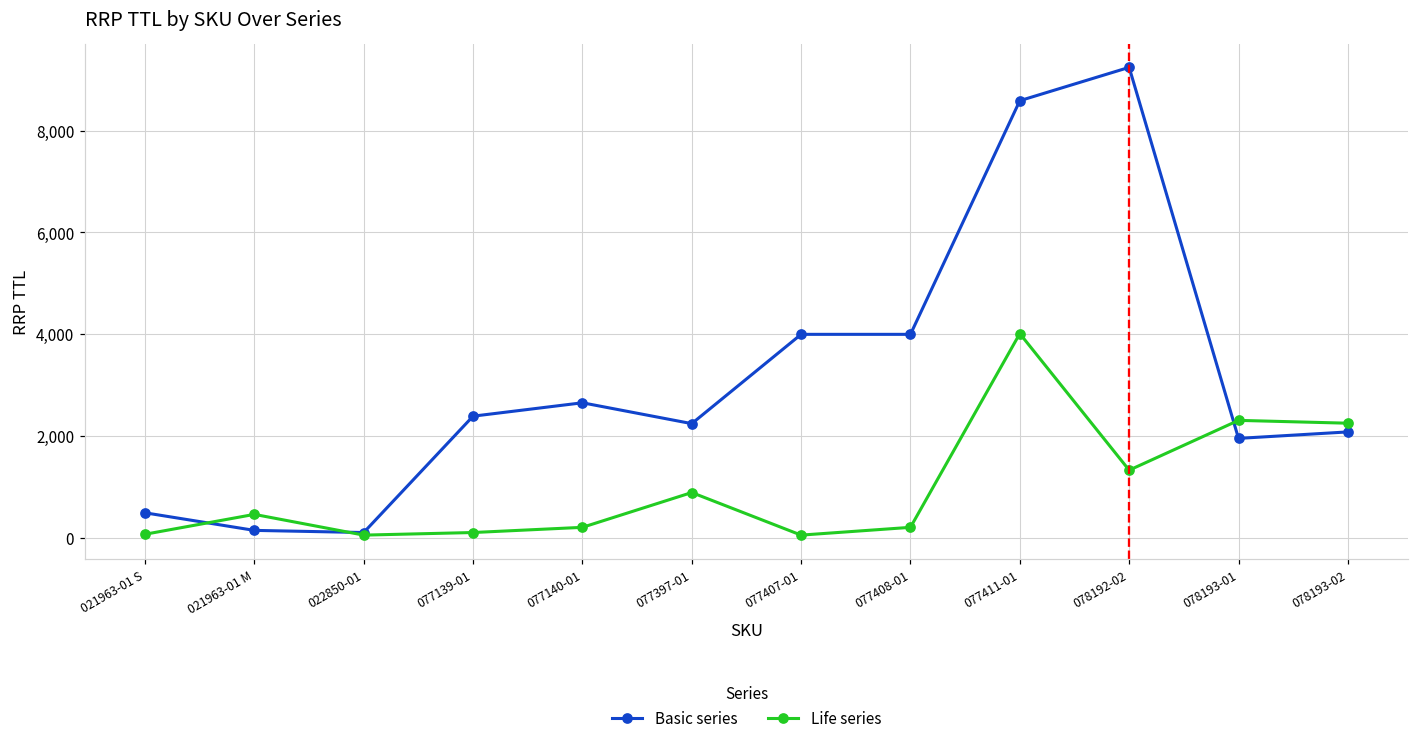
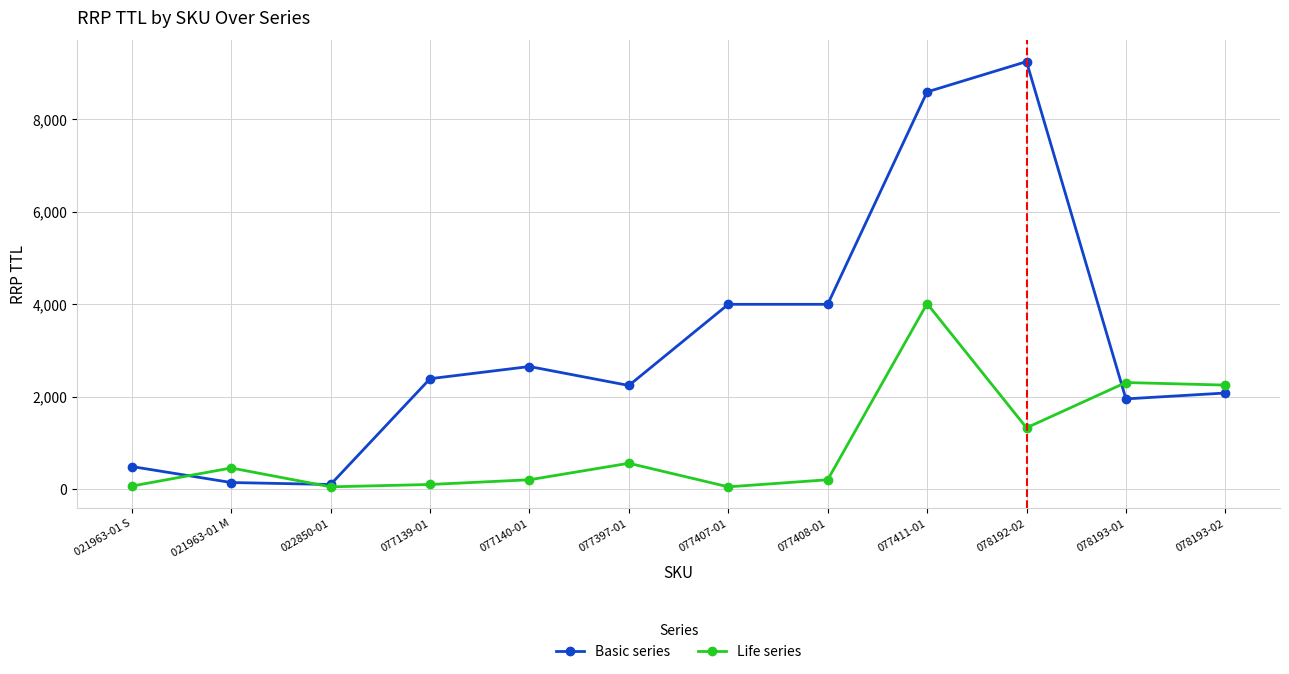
  {
    "Basic series": {
      "021963-01 S": "500",
      "021963-01 M": "100",
      "077139-01": "2,400",
      "077140-01": "2,700",
      "077397-01": "2,200",
      "077407-01": "4,000",
      "077408-01": "4,000",
      "077411-01": "8,600",
      "078192-02": "9,200",
      "078193-01": "2,000",
      "078193-02": "2,100"
    },
    "Life series": {
      "021963-01 S": "100",
      "021963-01 M": "500",
      "077139-01": "100",
      "077140-01": "200",
-     "077397-01": "900",
+     "077397-01": "600",
      "077407-01": "100",
      "077408-01": "200",
      "077411-01": "4,000",
      "078192-02": "1,300",
      "078193-01": "2,300",
      "078193-02": "2,200"
    }
  }
